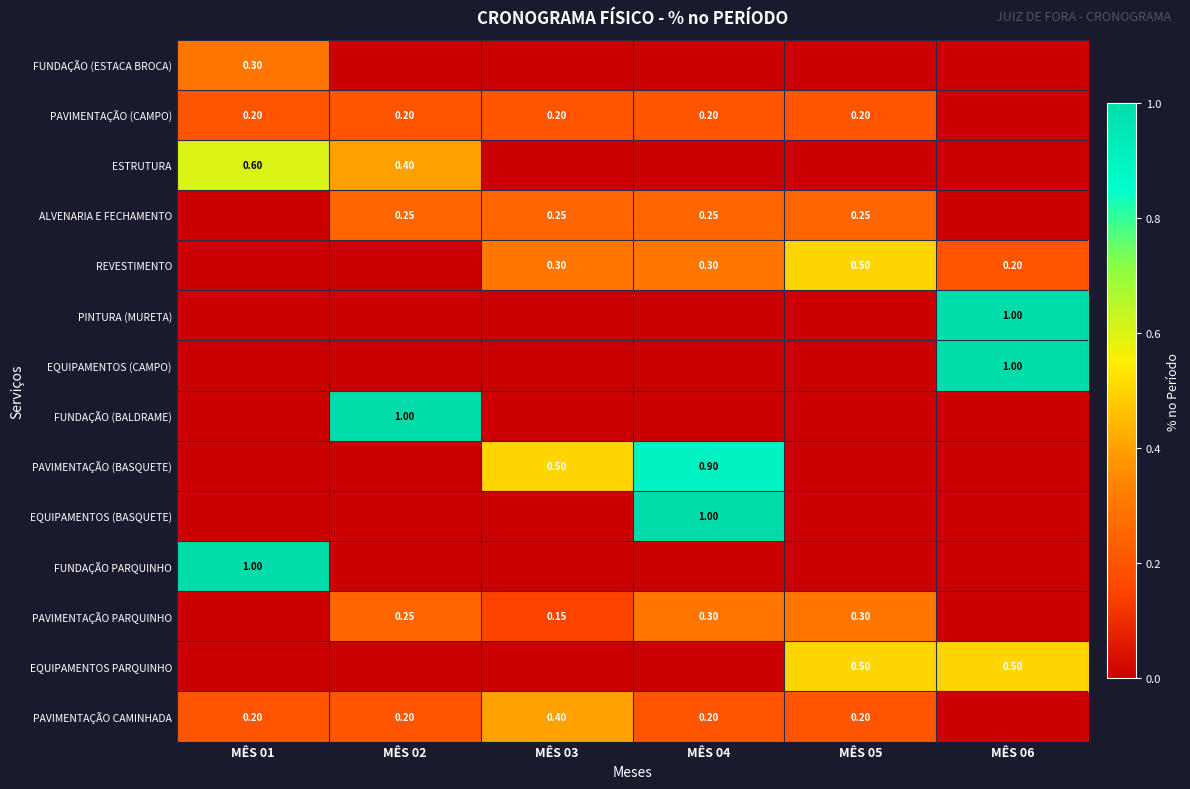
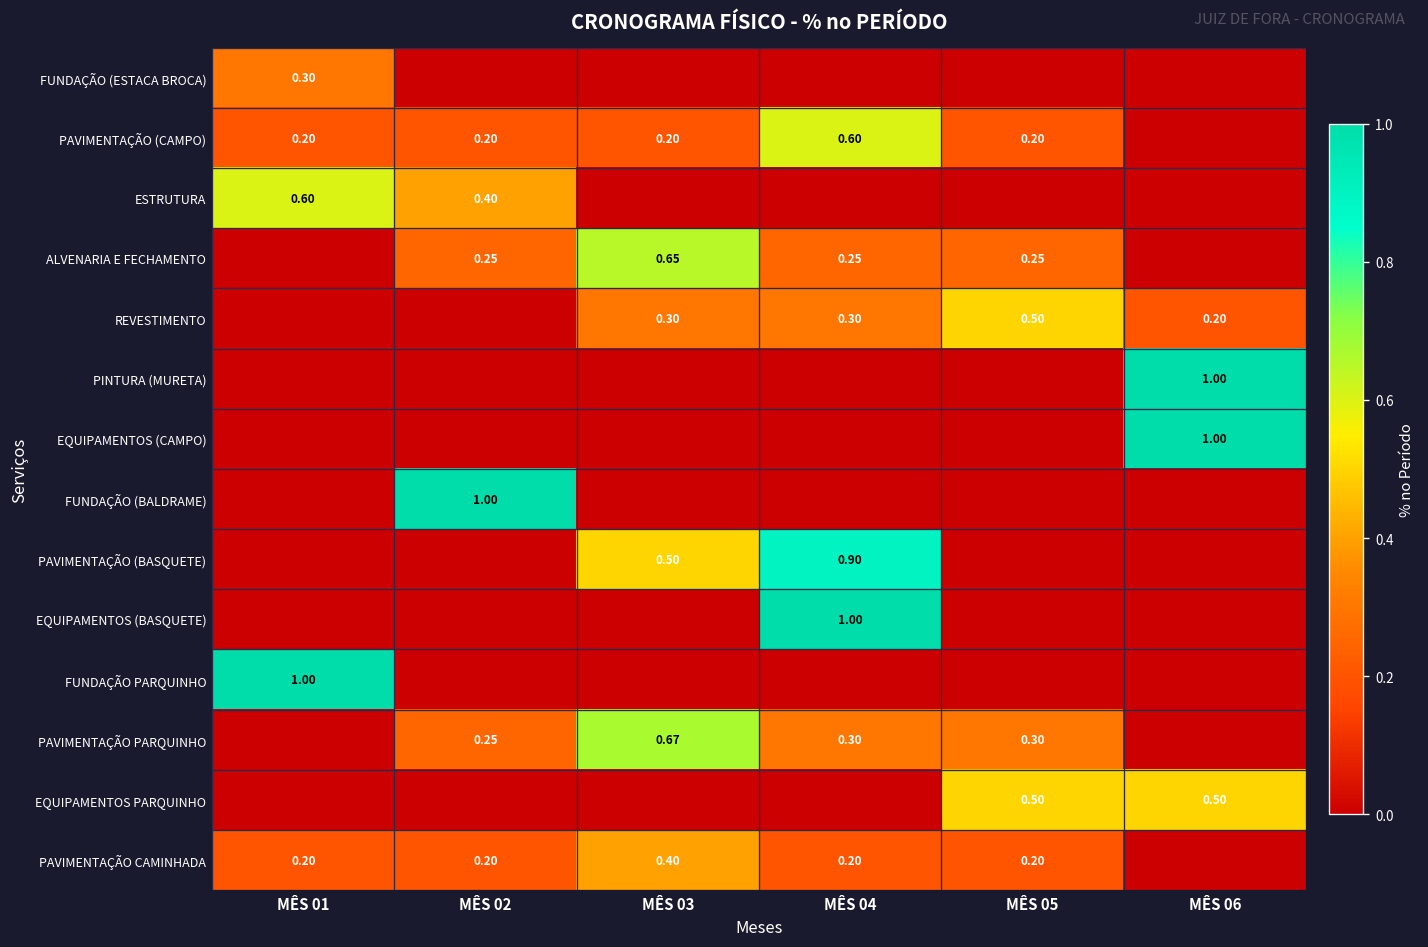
  {
    "FUNDAÇÃO (ESTACA BROCA)": {
      "MÊS 01": 0.30
    },
    "PAVIMENTAÇÃO (CAMPO)": {
      "MÊS 01": 0.20,
      "MÊS 02": 0.20,
      "MÊS 03": 0.20,
-     "MÊS 04": 0.20,
+     "MÊS 04": 0.60,
      "MÊS 05": 0.20
    },
    "ESTRUTURA": {
      "MÊS 01": 0.60,
      "MÊS 02": 0.40
    },
    "ALVENARIA E FECHAMENTO": {
      "MÊS 02": 0.25,
-     "MÊS 03": 0.25,
+     "MÊS 03": 0.65,
      "MÊS 04": 0.25,
      "MÊS 05": 0.25
    },
    "REVESTIMENTO": {
      "MÊS 03": 0.30,
      "MÊS 04": 0.30,
      "MÊS 05": 0.50,
      "MÊS 06": 0.20
    },
    "PINTURA (MURETA)": {
      "MÊS 06": 1.00
    },
    "EQUIPAMENTOS (CAMPO)": {
      "MÊS 06": 1.00
    },
    "FUNDAÇÃO (BALDRAME)": {
      "MÊS 02": 1.00
    },
    "PAVIMENTAÇÃO (BASQUETE)": {
      "MÊS 03": 0.50,
      "MÊS 04": 0.90
    },
    "EQUIPAMENTOS (BASQUETE)": {
      "MÊS 04": 1.00
    },
    "FUNDAÇÃO PARQUINHO": {
      "MÊS 01": 1.00
    },
    "PAVIMENTAÇÃO PARQUINHO": {
      "MÊS 02": 0.25,
-     "MÊS 03": 0.15,
+     "MÊS 03": 0.67,
      "MÊS 04": 0.30,
      "MÊS 05": 0.30
    },
    "EQUIPAMENTOS PARQUINHO": {
      "MÊS 05": 0.50,
      "MÊS 06": 0.50
    },
    "PAVIMENTAÇÃO CAMINHADA": {
      "MÊS 01": 0.20,
      "MÊS 02": 0.20,
      "MÊS 03": 0.40,
      "MÊS 04": 0.20,
      "MÊS 05": 0.20
    }
  }
